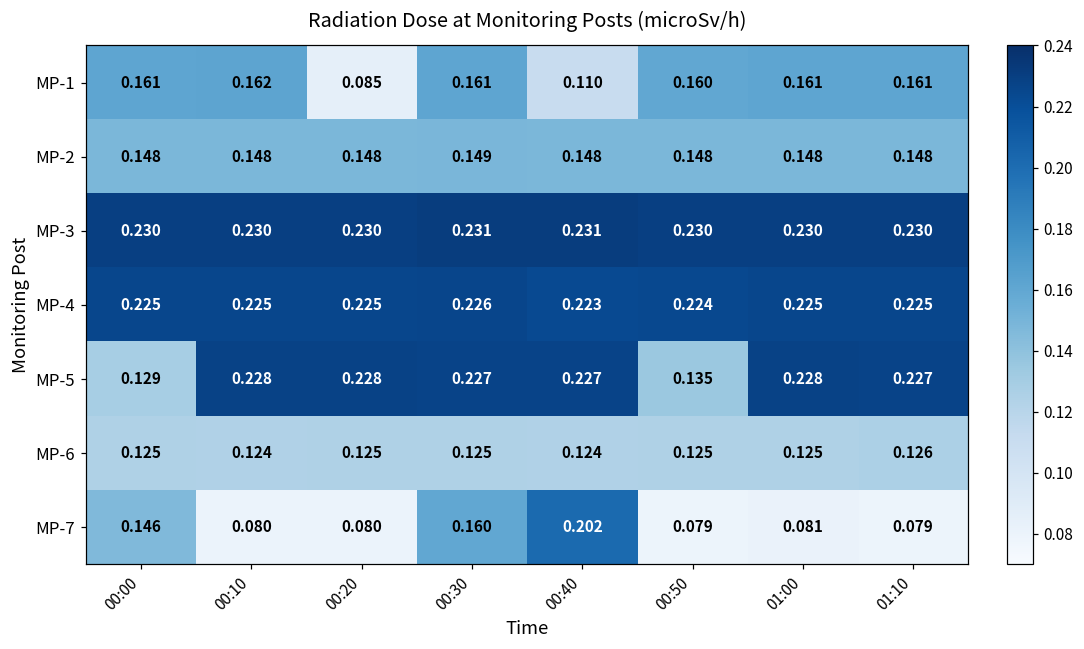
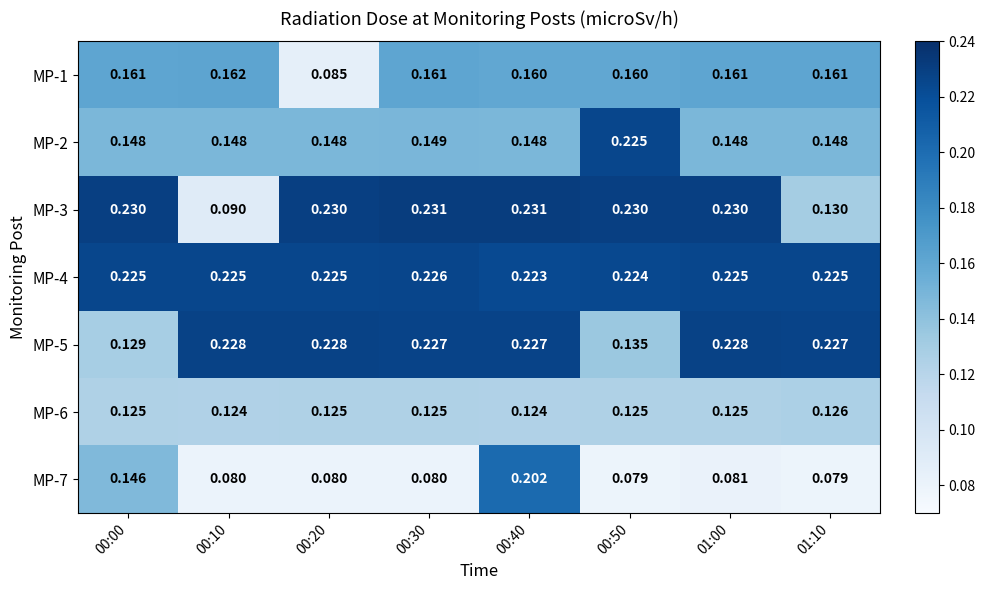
  {
    "MP-1": {
      "00:00": 0.161,
      "00:10": 0.162,
      "00:20": 0.085,
      "00:30": 0.161,
-     "00:40": 0.110,
+     "00:40": 0.160,
      "00:50": 0.160,
      "01:00": 0.161,
      "01:10": 0.161
    },
    "MP-2": {
      "00:00": 0.148,
      "00:10": 0.148,
      "00:20": 0.148,
      "00:30": 0.149,
      "00:40": 0.148,
-     "00:50": 0.148,
+     "00:50": 0.225,
      "01:00": 0.148,
      "01:10": 0.148
    },
    "MP-3": {
      "00:00": 0.230,
-     "00:10": 0.230,
+     "00:10": 0.090,
      "00:20": 0.230,
      "00:30": 0.231,
      "00:40": 0.231,
      "00:50": 0.230,
      "01:00": 0.230,
-     "01:10": 0.230
+     "01:10": 0.130
    },
    "MP-4": {
      "00:00": 0.225,
      "00:10": 0.225,
      "00:20": 0.225,
      "00:30": 0.226,
      "00:40": 0.223,
      "00:50": 0.224,
      "01:00": 0.225,
      "01:10": 0.225
    },
    "MP-5": {
      "00:00": 0.129,
      "00:10": 0.228,
      "00:20": 0.228,
      "00:30": 0.227,
      "00:40": 0.227,
      "00:50": 0.135,
      "01:00": 0.228,
      "01:10": 0.227
    },
    "MP-6": {
      "00:00": 0.125,
      "00:10": 0.124,
      "00:20": 0.125,
      "00:30": 0.125,
      "00:40": 0.124,
      "00:50": 0.125,
      "01:00": 0.125,
      "01:10": 0.126
    },
    "MP-7": {
      "00:00": 0.146,
      "00:10": 0.080,
      "00:20": 0.080,
-     "00:30": 0.160,
+     "00:30": 0.080,
      "00:40": 0.202,
      "00:50": 0.079,
      "01:00": 0.081,
      "01:10": 0.079
    }
  }
